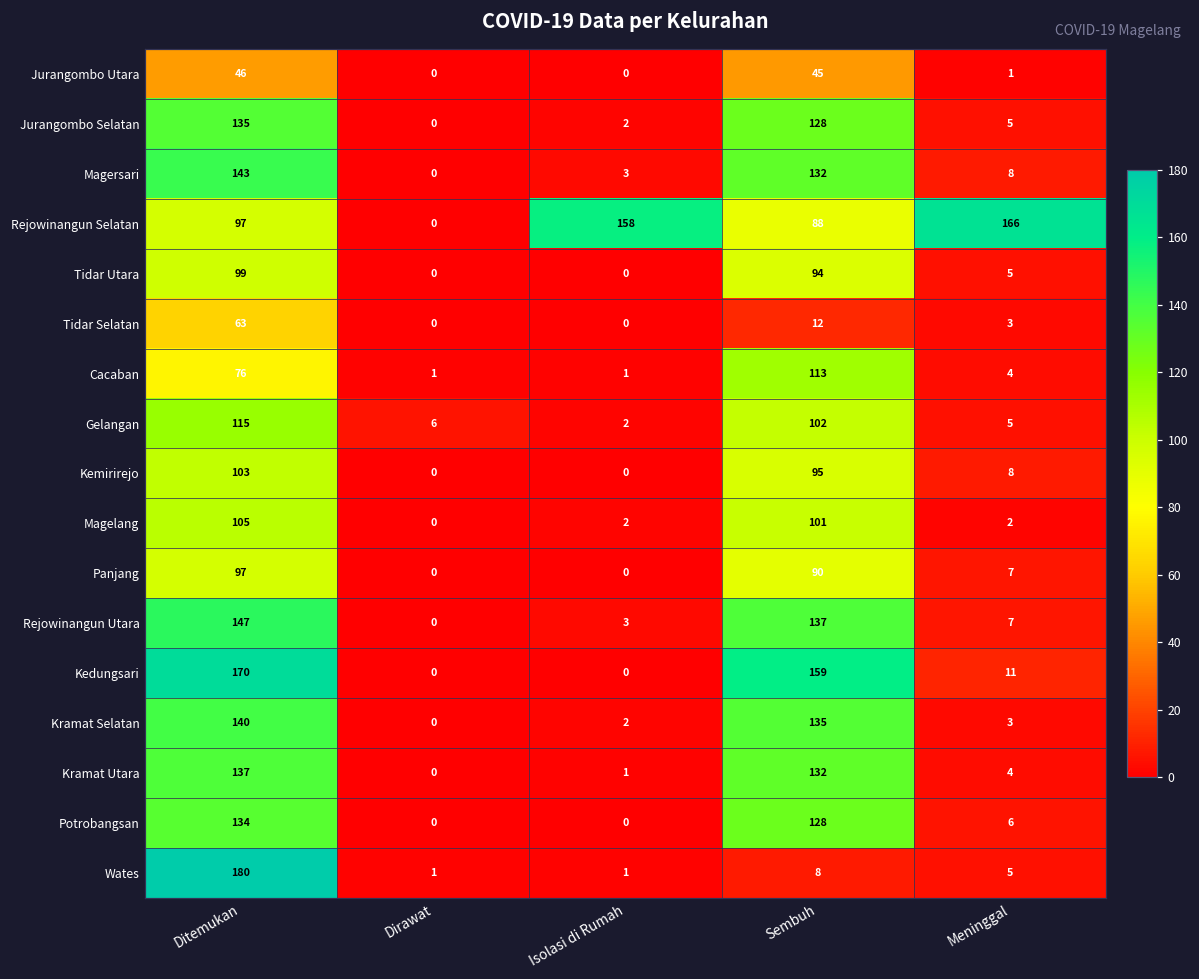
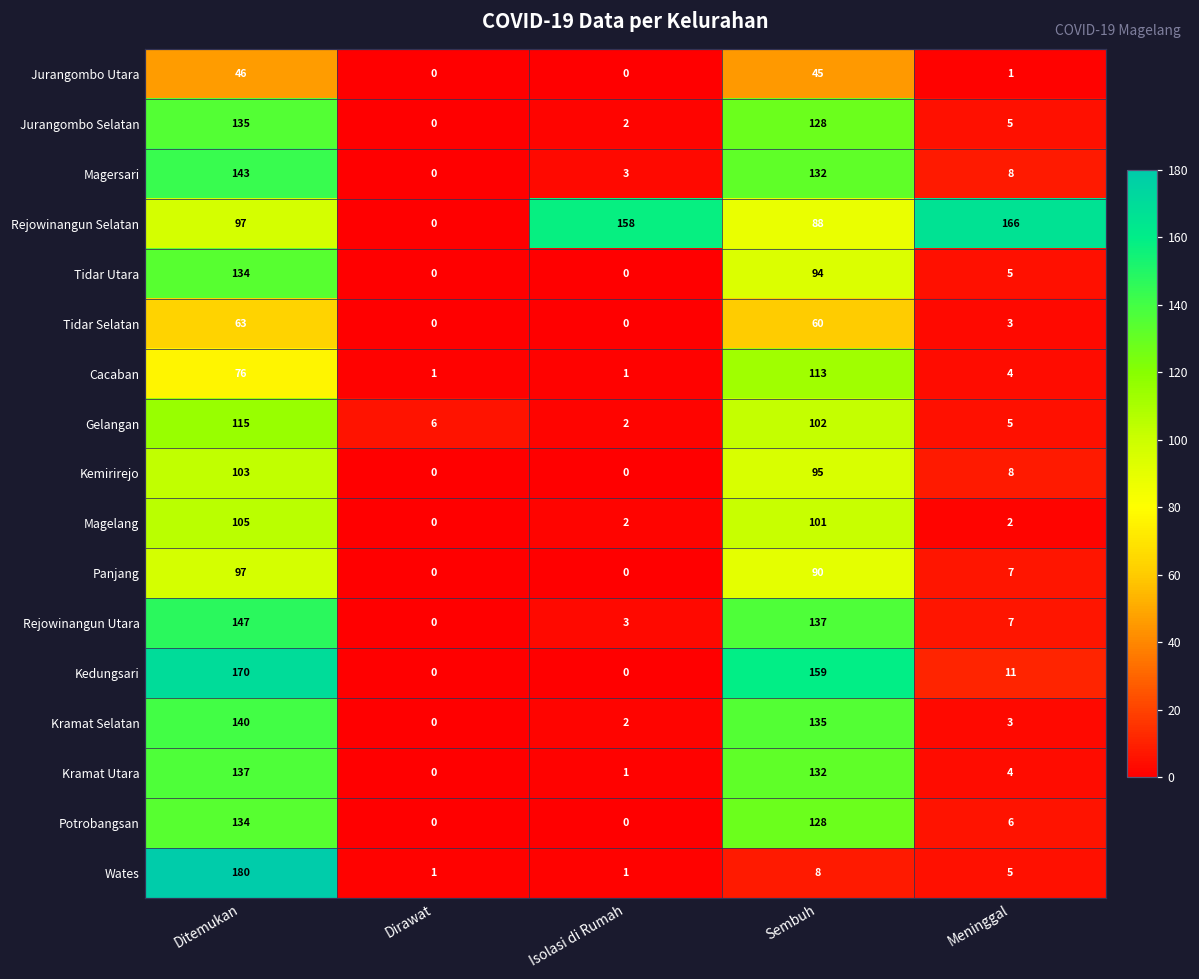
  {
    "Jurangombo Utara": {
      "Ditemukan": 46,
      "Dirawat": 0,
      "Isolasi di Rumah": 0,
      "Sembuh": 45,
      "Meninggal": 1
    },
    "Jurangombo Selatan": {
      "Ditemukan": 135,
      "Dirawat": 0,
      "Isolasi di Rumah": 2,
      "Sembuh": 128,
      "Meninggal": 5
    },
    "Magersari": {
      "Ditemukan": 143,
      "Dirawat": 0,
      "Isolasi di Rumah": 3,
      "Sembuh": 132,
      "Meninggal": 8
    },
    "Rejowinangun Selatan": {
      "Ditemukan": 97,
      "Dirawat": 0,
      "Isolasi di Rumah": 158,
      "Sembuh": 88,
      "Meninggal": 166
    },
    "Tidar Utara": {
-     "Ditemukan": 99,
+     "Ditemukan": 134,
      "Dirawat": 0,
      "Isolasi di Rumah": 0,
      "Sembuh": 94,
      "Meninggal": 5
    },
    "Tidar Selatan": {
      "Ditemukan": 63,
      "Dirawat": 0,
      "Isolasi di Rumah": 0,
-     "Sembuh": 12,
+     "Sembuh": 60,
      "Meninggal": 3
    },
    "Cacaban": {
      "Ditemukan": 76,
      "Dirawat": 1,
      "Isolasi di Rumah": 1,
      "Sembuh": 113,
      "Meninggal": 4
    },
    "Gelangan": {
      "Ditemukan": 115,
      "Dirawat": 6,
      "Isolasi di Rumah": 2,
      "Sembuh": 102,
      "Meninggal": 5
    },
    "Kemirirejo": {
      "Ditemukan": 103,
      "Dirawat": 0,
      "Isolasi di Rumah": 0,
      "Sembuh": 95,
      "Meninggal": 8
    },
    "Magelang": {
      "Ditemukan": 105,
      "Dirawat": 0,
      "Isolasi di Rumah": 2,
      "Sembuh": 101,
      "Meninggal": 2
    },
    "Panjang": {
      "Ditemukan": 97,
      "Dirawat": 0,
      "Isolasi di Rumah": 0,
      "Sembuh": 90,
      "Meninggal": 7
    },
    "Rejowinangun Utara": {
      "Ditemukan": 147,
      "Dirawat": 0,
      "Isolasi di Rumah": 3,
      "Sembuh": 137,
      "Meninggal": 7
    },
    "Kedungsari": {
      "Ditemukan": 170,
      "Dirawat": 0,
      "Isolasi di Rumah": 0,
      "Sembuh": 159,
      "Meninggal": 11
    },
    "Kramat Selatan": {
      "Ditemukan": 140,
      "Dirawat": 0,
      "Isolasi di Rumah": 2,
      "Sembuh": 135,
      "Meninggal": 3
    },
    "Kramat Utara": {
      "Ditemukan": 137,
      "Dirawat": 0,
      "Isolasi di Rumah": 1,
      "Sembuh": 132,
      "Meninggal": 4
    },
    "Potrobangsan": {
      "Ditemukan": 134,
      "Dirawat": 0,
      "Isolasi di Rumah": 0,
      "Sembuh": 128,
      "Meninggal": 6
    },
    "Wates": {
      "Ditemukan": 180,
      "Dirawat": 1,
      "Isolasi di Rumah": 1,
      "Sembuh": 8,
      "Meninggal": 5
    }
  }
